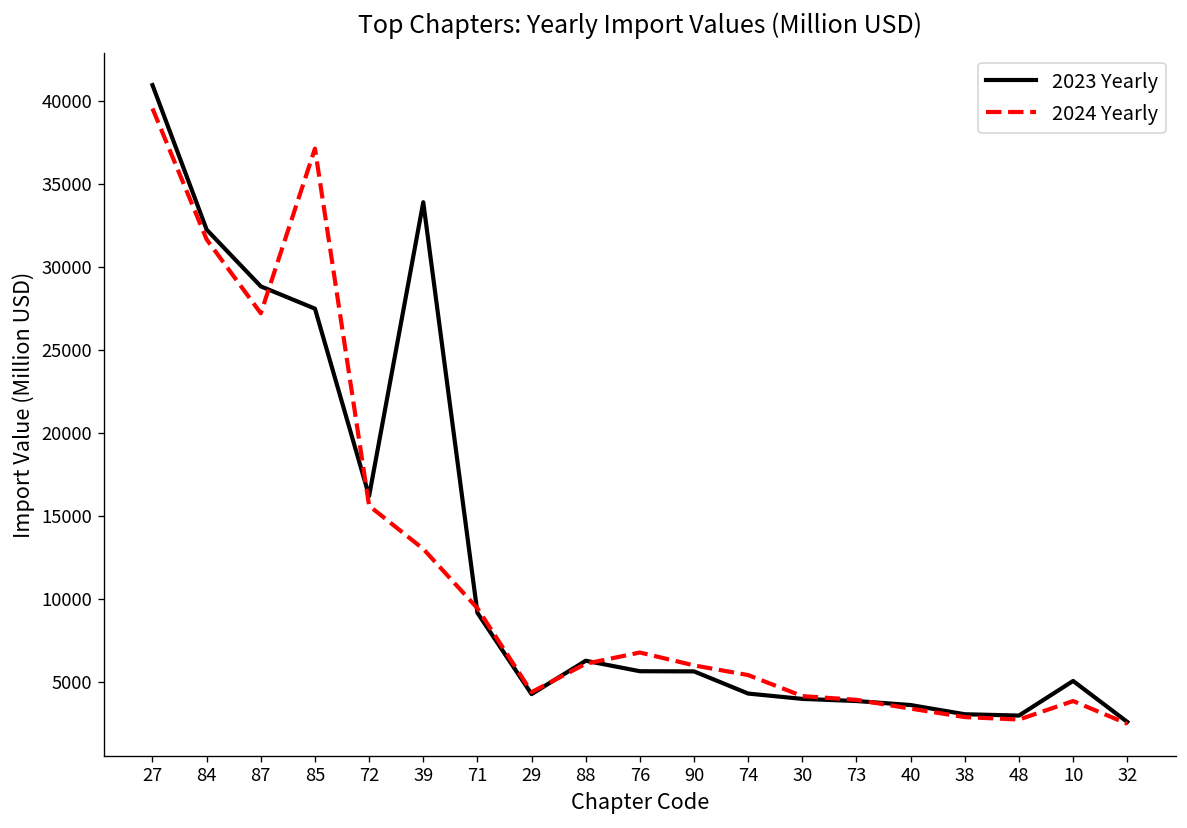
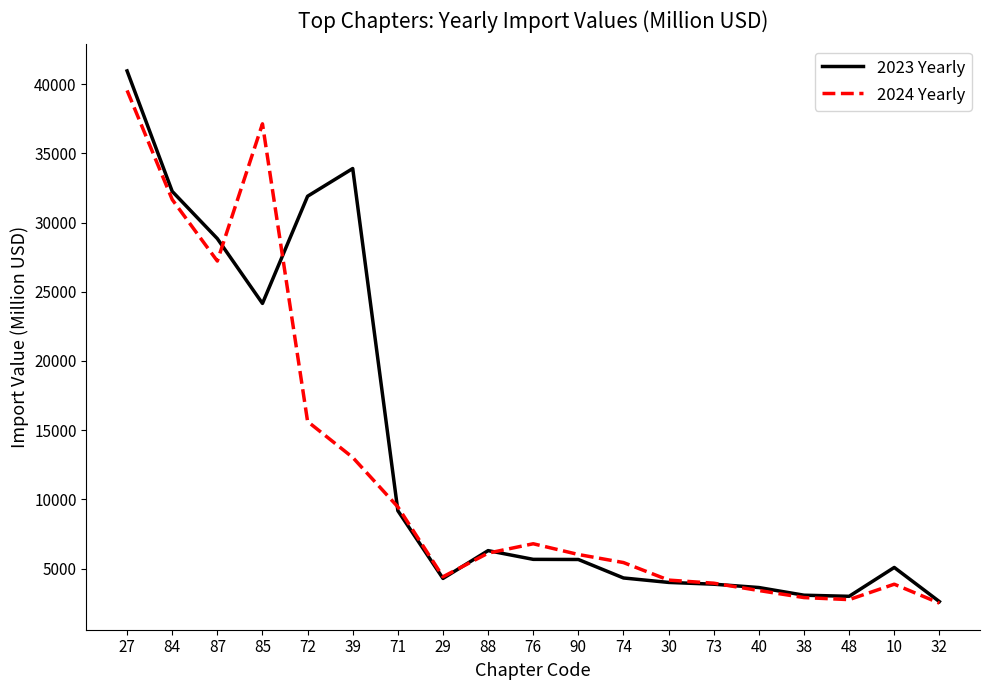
  {
    "2023 Yearly": {
      "27": 41000,
      "84": 32300,
      "87": 28800,
-     "85": 27500,
-     "72": 16200,
+     "85": 24200,
+     "72": 31900,
      "39": 33900,
      "71": 9200,
      "76": 5700,
      "90": 5700,
      "74": 4300,
      "40": 3600,
      "48": 3000,
      "10": 5100
    },
    "2024 Yearly": {
      "27": 39600,
      "84": 31700,
      "87": 27200,
      "85": 37100,
      "72": 15600,
      "39": 13000,
      "71": 9500,
      "76": 6800,
      "90": 6000,
      "74": 5400,
      "40": 3400,
      "48": 2800,
      "10": 3900
    }
  }
